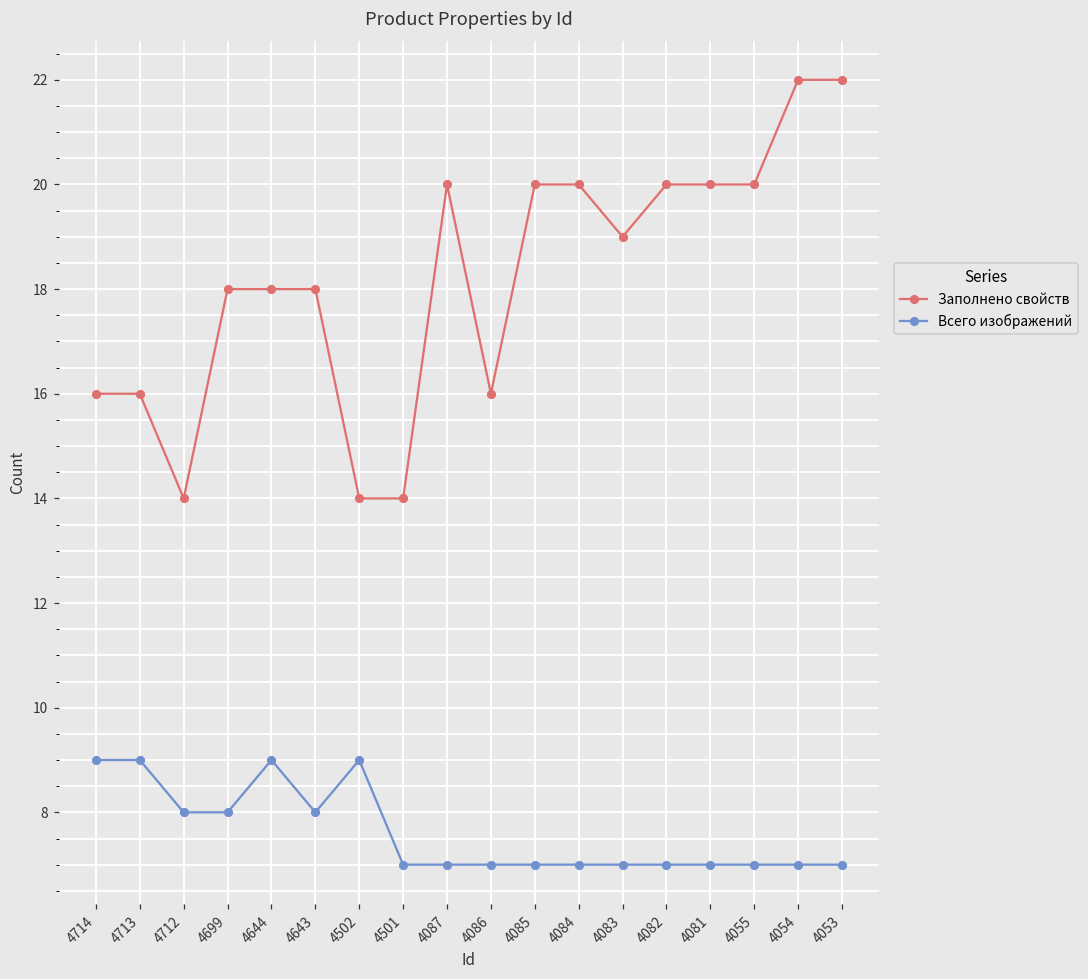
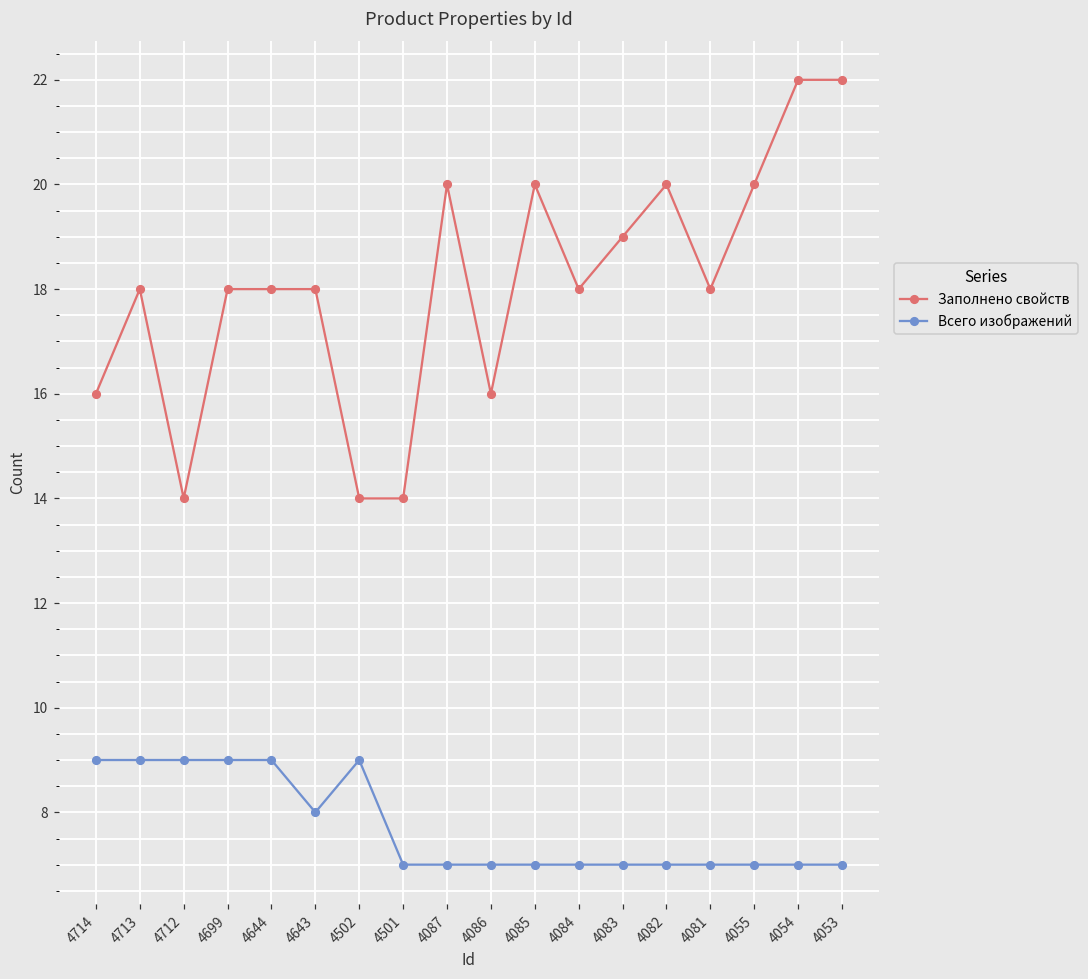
  {
    "Заполнено свойств": {
      "4714": 16,
-     "4713": 16,
+     "4713": 18,
      "4712": 14,
      "4699": 18,
      "4644": 18,
      "4643": 18,
      "4502": 14,
      "4501": 14,
      "4087": 20,
      "4086": 16,
      "4085": 20,
-     "4084": 20,
+     "4084": 18,
      "4083": 19,
      "4082": 20,
-     "4081": 20,
+     "4081": 18,
      "4055": 20,
      "4054": 22,
      "4053": 22
    },
    "Всего изображений": {
      "4714": 9,
      "4713": 9,
-     "4712": 8,
-     "4699": 8,
+     "4712": 9,
+     "4699": 9,
      "4644": 9,
      "4643": 8,
      "4502": 9,
      "4501": 7,
      "4087": 7,
      "4086": 7,
      "4085": 7,
      "4084": 7,
      "4083": 7,
      "4082": 7,
      "4081": 7,
      "4055": 7,
      "4054": 7,
      "4053": 7
    }
  }
